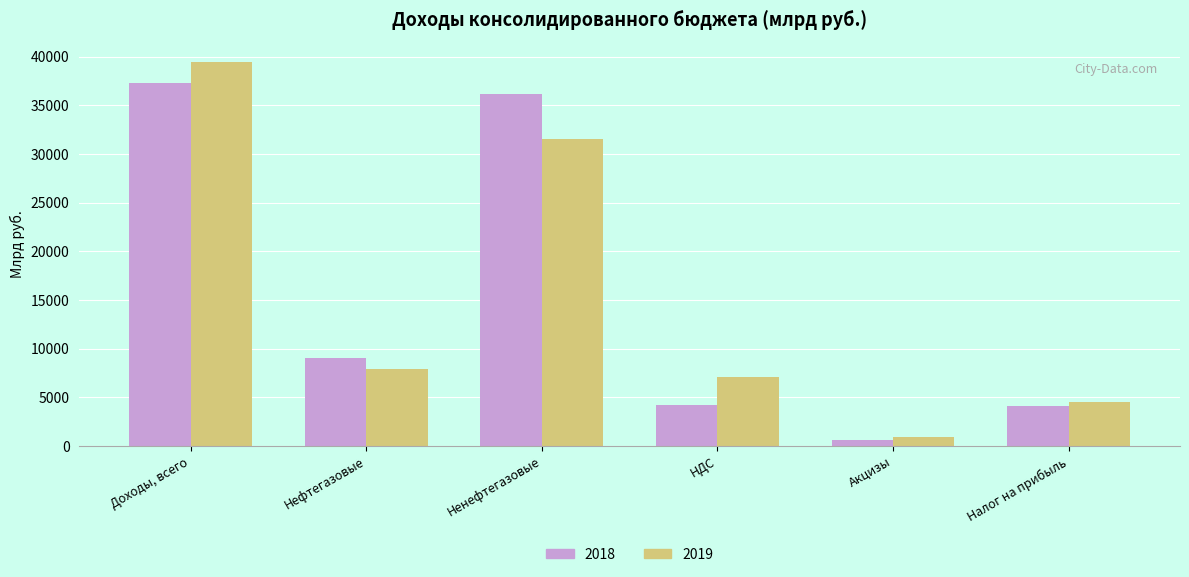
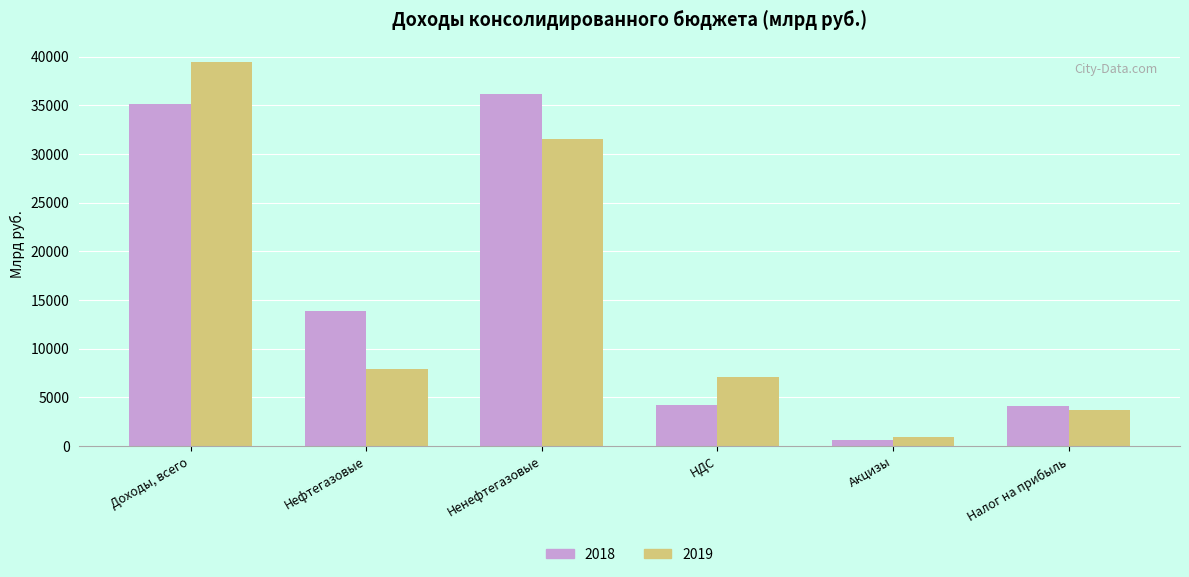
  {
    "2018": {
-     "Доходы, всего": 37000,
-     "Нефтегазовые": 9000,
+     "Доходы, всего": 35000,
+     "Нефтегазовые": 14000,
      "Ненефтегазовые": 36000,
      "НДС": 4000,
      "Акцизы": 1000,
      "Налог на прибыль": 4000
    },
    "2019": {
      "Доходы, всего": 39000,
      "Нефтегазовые": 8000,
      "Ненефтегазовые": 32000,
      "НДС": 7000,
      "Акцизы": 1000,
-     "Налог на прибыль": 5000
+     "Налог на прибыль": 4000
    }
  }
